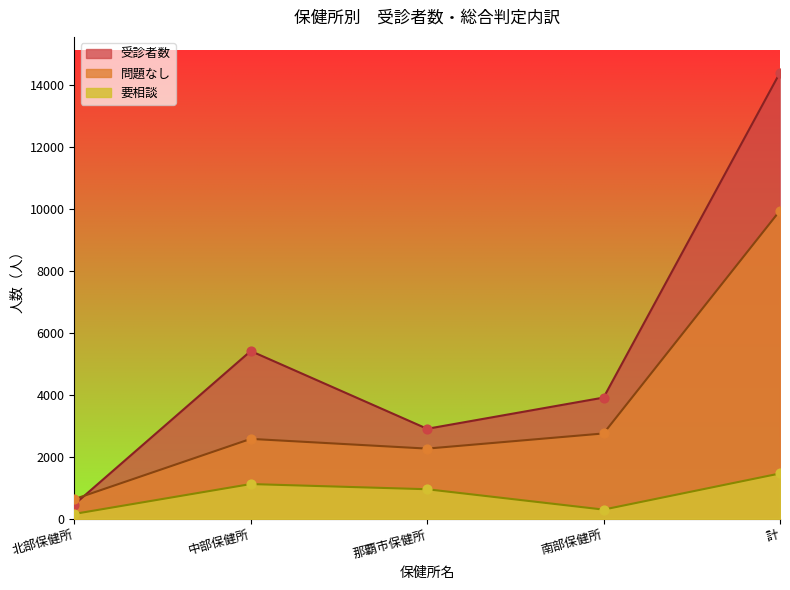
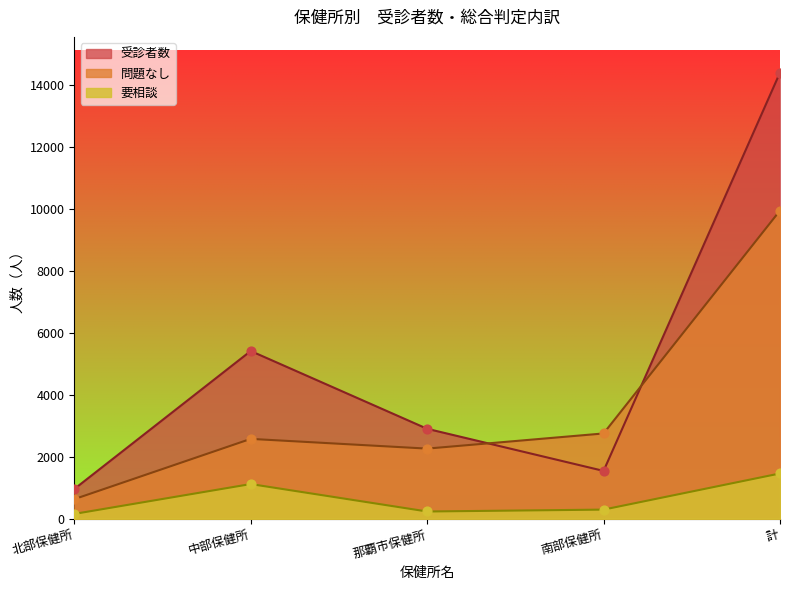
  {
    "受診者数": {
-     "北部保健所": 500,
+     "北部保健所": 1000,
      "中部保健所": 5400,
      "那覇市保健所": 2900,
-     "南部保健所": 3900,
+     "南部保健所": 1500,
      "計": 14400
    },
    "問題なし": {
      "北部保健所": 600,
      "中部保健所": 2600,
      "那覇市保健所": 2300,
      "南部保健所": 2800,
      "計": 9900
    },
    "要相談": {
      "北部保健所": 200,
      "中部保健所": 1100,
-     "那覇市保健所": 1000,
+     "那覇市保健所": 200,
      "南部保健所": 300,
      "計": 1500
    }
  }
